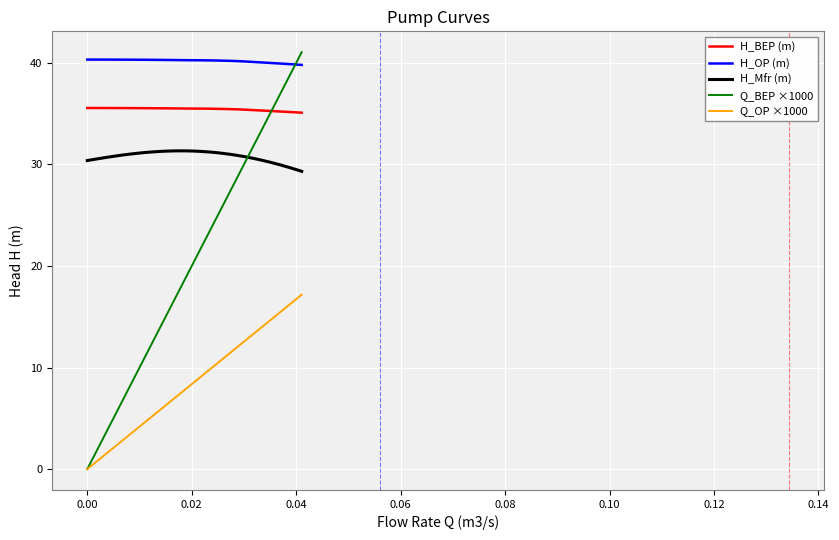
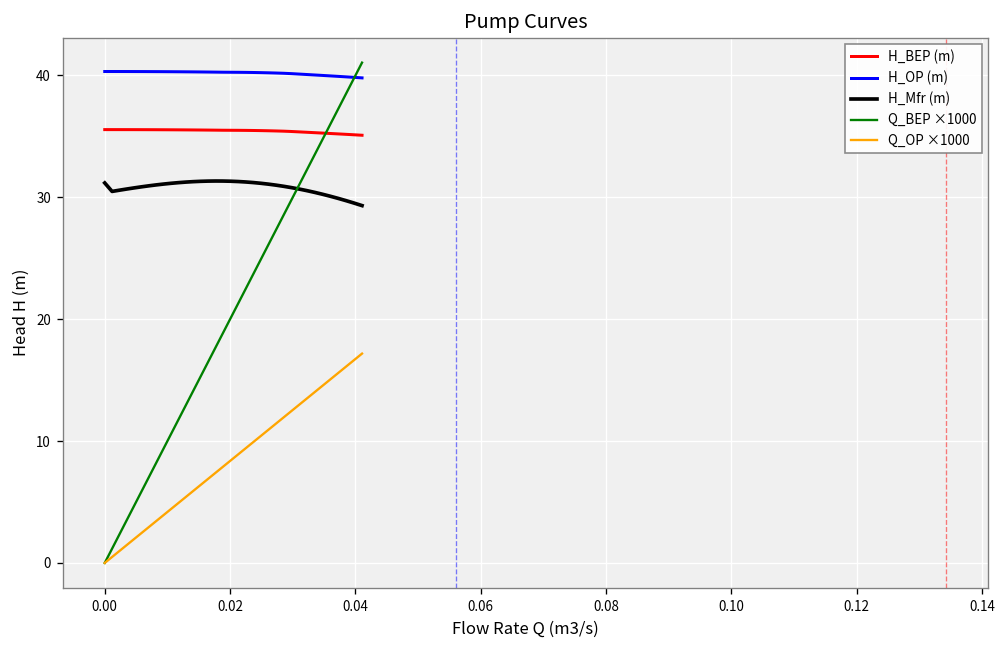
  {
    "H_BEP (m)": {
      "0.00": 35.6
    },
    "H_OP (m)": {
      "0.00": 40.3
    },
    "H_Mfr (m)": {
-     "0.00": 30.4
+     "0.00": 31.2
    }
  }
